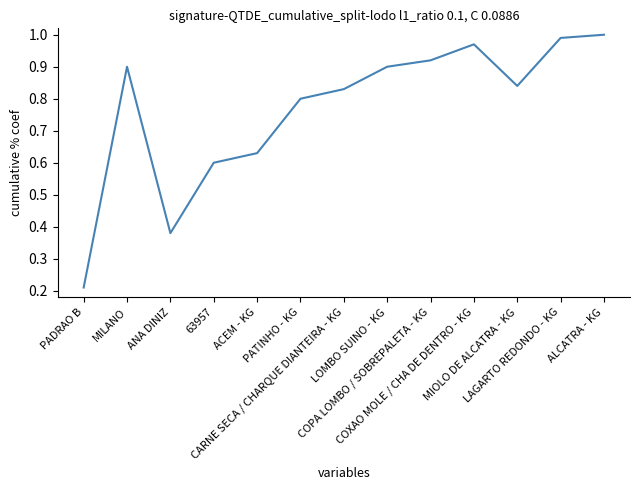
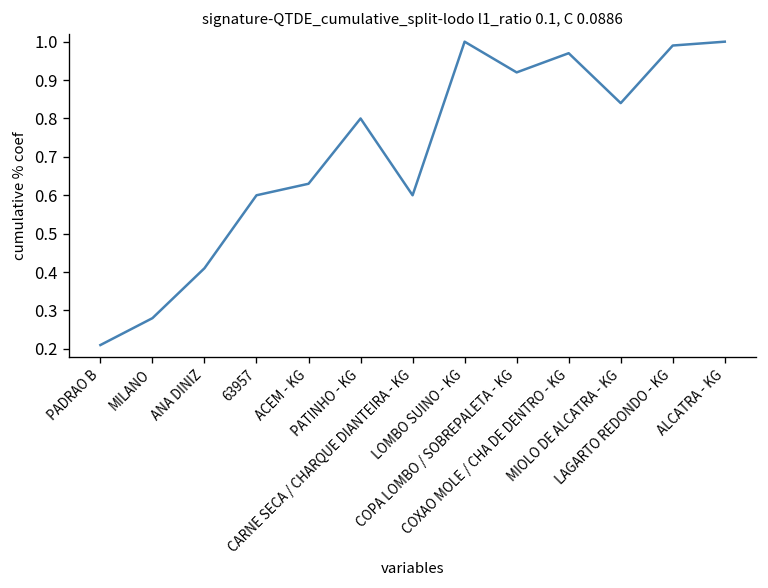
  {
    "PADRAO B": 0.21,
-   "MILANO": 0.90,
-   "ANA DINIZ": 0.38,
+   "MILANO": 0.28,
+   "ANA DINIZ": 0.41,
    "63957": 0.60,
    "ACEM - KG": 0.63,
    "PATINHO - KG": 0.80,
-   "CARNE SECA / CHARQUE DIANTEIRA - KG": 0.83,
-   "LOMBO SUINO - KG": 0.9,
+   "CARNE SECA / CHARQUE DIANTEIRA - KG": 0.60,
+   "LOMBO SUINO - KG": 1.0,
    "COPA LOMBO / SOBREPALETA - KG": 0.92,
    "COXAO MOLE / CHA DE DENTRO - KG": 0.97,
    "MIOLO DE ALCATRA - KG": 0.84,
    "LAGARTO REDONDO - KG": 0.99,
    "ALCATRA - KG": 1.00
  }
